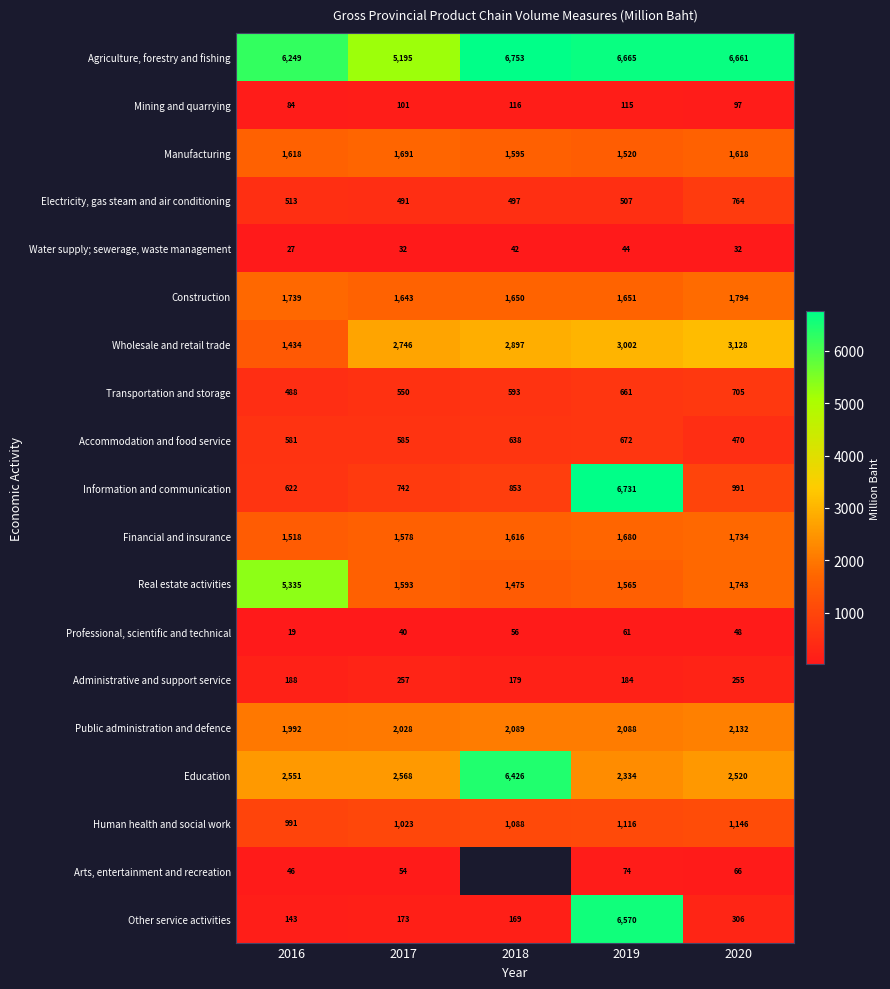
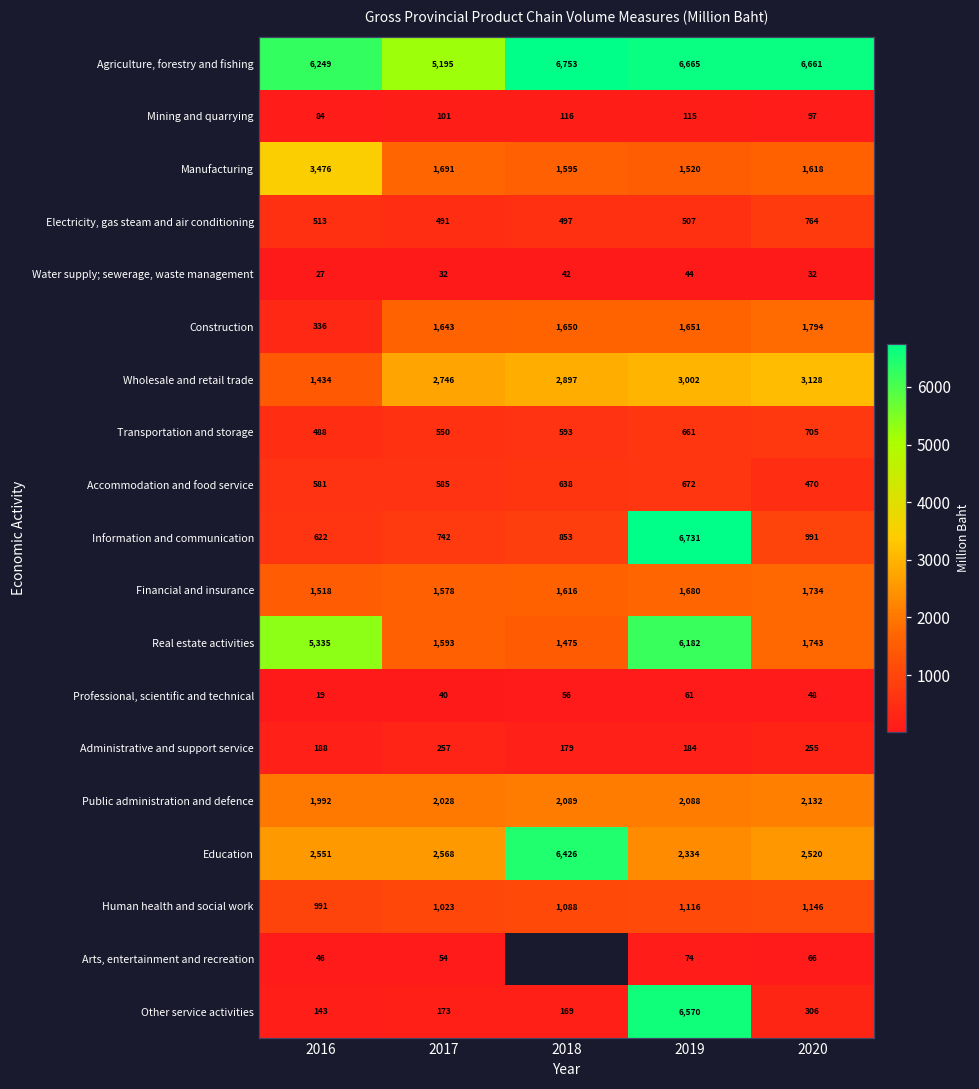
  {
    "Agriculture, forestry and fishing": {
      "2016": "6,249",
      "2017": "5,195",
      "2018": "6,753",
      "2019": "6,665",
      "2020": "6,661"
    },
    "Mining and quarrying": {
      "2016": "84",
      "2017": "101",
      "2018": "116",
      "2019": "115",
      "2020": "97"
    },
    "Manufacturing": {
-     "2016": "1,618",
+     "2016": "3,476",
      "2017": "1,691",
      "2018": "1,595",
      "2019": "1,520",
      "2020": "1,618"
    },
    "Electricity, gas steam and air conditioning": {
      "2016": "513",
      "2017": "491",
      "2018": "497",
      "2019": "507",
      "2020": "764"
    },
    "Water supply; sewerage, waste management": {
      "2016": "27",
      "2017": "32",
      "2018": "42",
      "2019": "44",
      "2020": "32"
    },
    "Construction": {
-     "2016": "1,739",
+     "2016": "336",
      "2017": "1,643",
      "2018": "1,650",
      "2019": "1,651",
      "2020": "1,794"
    },
    "Wholesale and retail trade": {
      "2016": "1,434",
      "2017": "2,746",
      "2018": "2,897",
      "2019": "3,002",
      "2020": "3,128"
    },
    "Transportation and storage": {
      "2016": "488",
      "2017": "550",
      "2018": "593",
      "2019": "661",
      "2020": "705"
    },
    "Accommodation and food service": {
      "2016": "581",
      "2017": "585",
      "2018": "638",
      "2019": "672",
      "2020": "470"
    },
    "Information and communication": {
      "2016": "622",
      "2017": "742",
      "2018": "853",
      "2019": "6,731",
      "2020": "991"
    },
    "Financial and insurance": {
      "2016": "1,518",
      "2017": "1,578",
      "2018": "1,616",
      "2019": "1,680",
      "2020": "1,734"
    },
    "Real estate activities": {
      "2016": "5,335",
      "2017": "1,593",
      "2018": "1,475",
-     "2019": "1,565",
+     "2019": "6,182",
      "2020": "1,743"
    },
    "Professional, scientific and technical": {
      "2016": "19",
      "2017": "40",
      "2018": "56",
      "2019": "61",
      "2020": "48"
    },
    "Administrative and support service": {
      "2016": "188",
      "2017": "257",
      "2018": "179",
      "2019": "184",
      "2020": "255"
    },
    "Public administration and defence": {
      "2016": "1,992",
      "2017": "2,028",
      "2018": "2,089",
      "2019": "2,088",
      "2020": "2,132"
    },
    "Education": {
      "2016": "2,551",
      "2017": "2,568",
      "2018": "6,426",
      "2019": "2,334",
      "2020": "2,520"
    },
    "Human health and social work": {
      "2016": "991",
      "2017": "1,023",
      "2018": "1,088",
      "2019": "1,116",
      "2020": "1,146"
    },
    "Arts, entertainment and recreation": {
      "2016": "46",
      "2017": "54",
      "2019": "74",
      "2020": "66"
    },
    "Other service activities": {
      "2016": "143",
      "2017": "173",
      "2018": "169",
      "2019": "6,570",
      "2020": "306"
    }
  }
